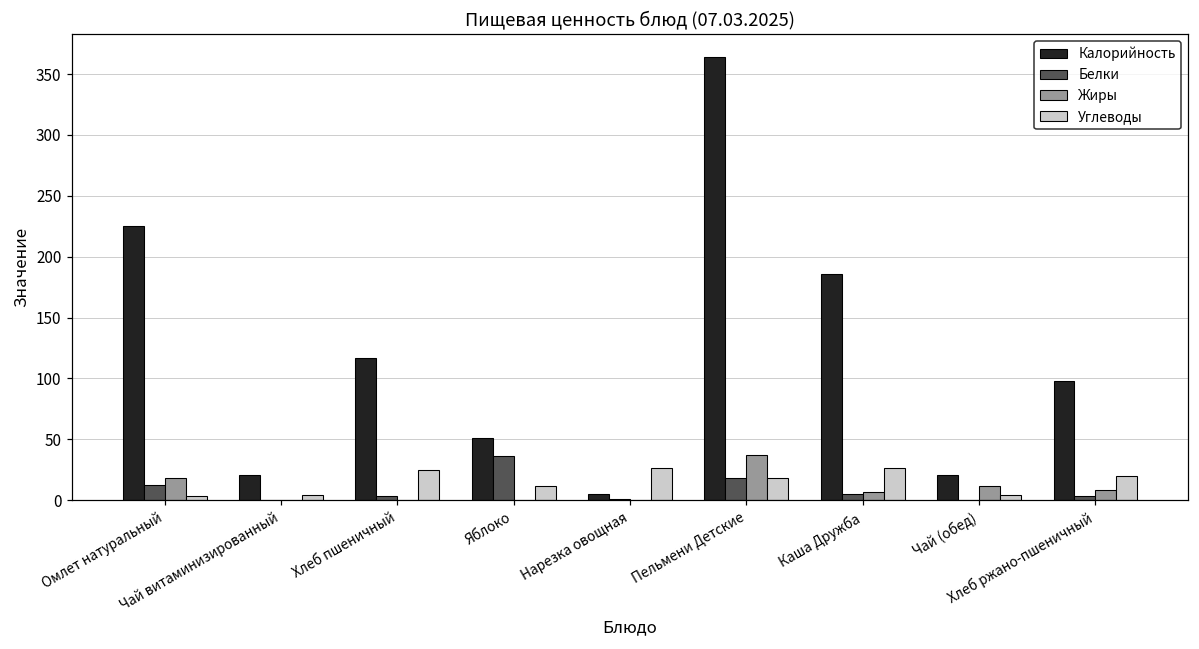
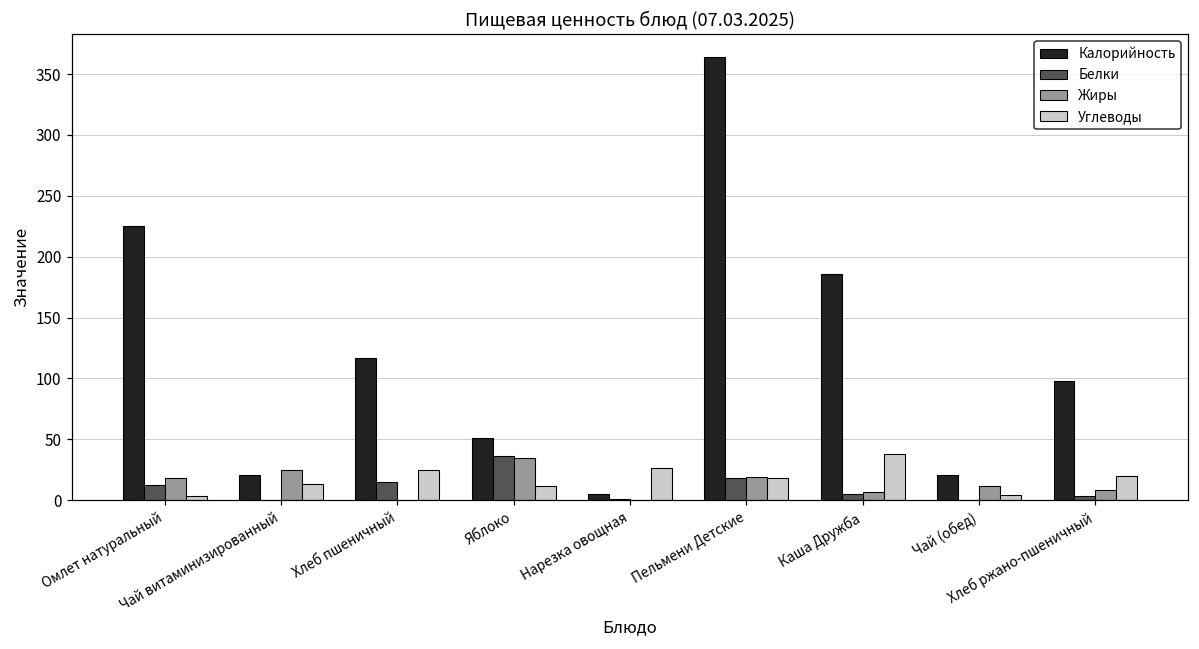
  {
    "Калорийность": {
      "Омлет натуральный": 226,
      "Чай витаминизированный": 21,
      "Хлеб пшеничный": 117,
      "Яблоко": 51,
      "Нарезка овощная": 5,
      "Пельмени Детские": 364,
      "Каша Дружба": 186,
      "Чай (обед)": 21,
      "Хлеб ржано-пшеничный": 98
    },
    "Белки": {
      "Омлет натуральный": 13,
-     "Хлеб пшеничный": 4,
+     "Хлеб пшеничный": 15,
      "Яблоко": 36,
      "Пельмени Детские": 18,
      "Каша Дружба": 6,
      "Хлеб ржано-пшеничный": 3
    },
    "Жиры": {
      "Омлет натуральный": 18,
-     "Чай витаминизированный": 0,
-     "Яблоко": 1,
-     "Пельмени Детские": 37,
+     "Чай витаминизированный": 25,
+     "Яблоко": 34,
+     "Пельмени Детские": 19,
      "Каша Дружба": 7,
      "Чай (обед)": 11,
      "Хлеб ржано-пшеничный": 9
    },
    "Углеводы": {
      "Омлет натуральный": 3,
-     "Чай витаминизированный": 5,
+     "Чай витаминизированный": 13,
      "Хлеб пшеничный": 25,
      "Яблоко": 12,
      "Нарезка овощная": 27,
      "Пельмени Детские": 19,
-     "Каша Дружба": 26,
+     "Каша Дружба": 38,
      "Чай (обед)": 5,
      "Хлеб ржано-пшеничный": 20
    }
  }
